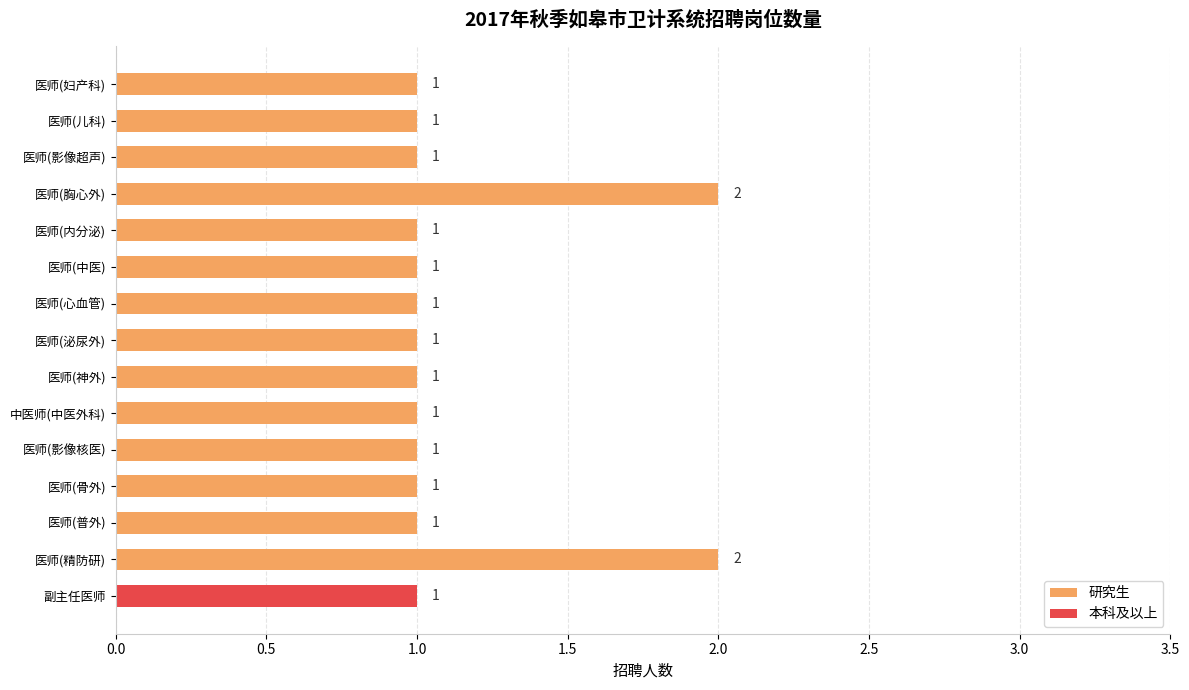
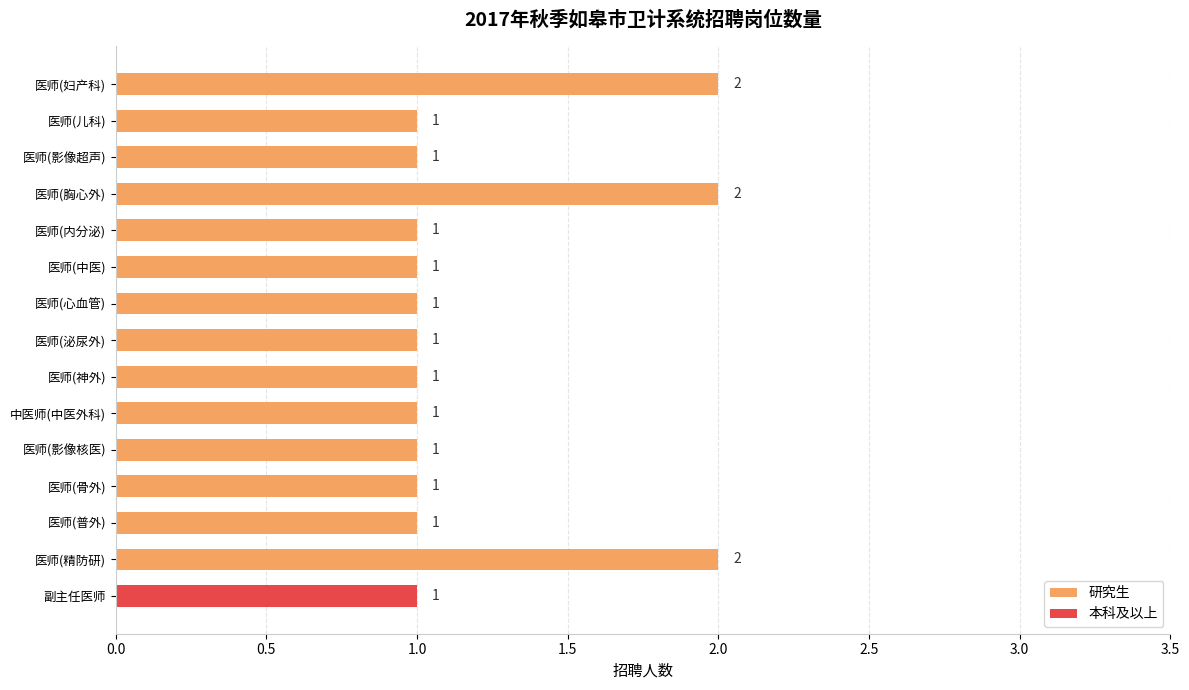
  {
    "研究生": {
-     "医师(妇产科)": 1,
+     "医师(妇产科)": 2,
      "医师(儿科)": 1,
      "医师(影像超声)": 1,
      "医师(胸心外)": 2,
      "医师(内分泌)": 1,
      "医师(中医)": 1,
      "医师(心血管)": 1,
      "医师(泌尿外)": 1,
      "医师(神外)": 1,
      "中医师(中医外科)": 1,
      "医师(影像核医)": 1,
      "医师(骨外)": 1,
      "医师(普外)": 1,
      "医师(精防研)": 2
    },
    "本科及以上": {
      "副主任医师": 1
    }
  }
